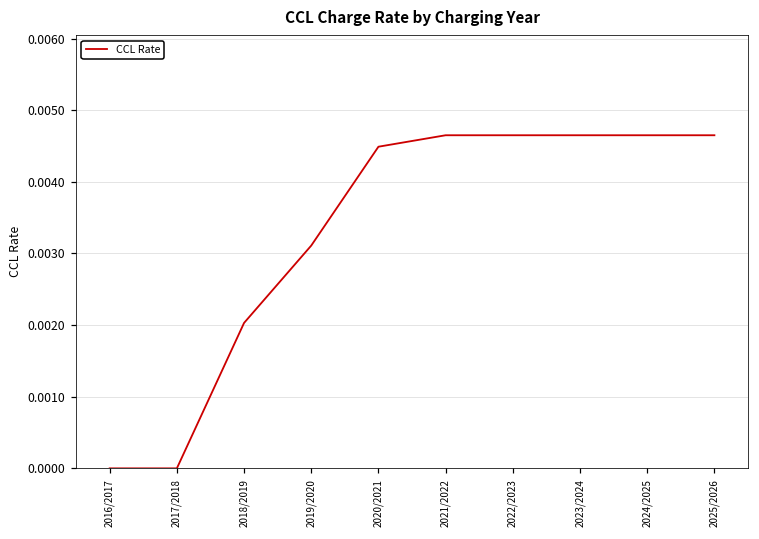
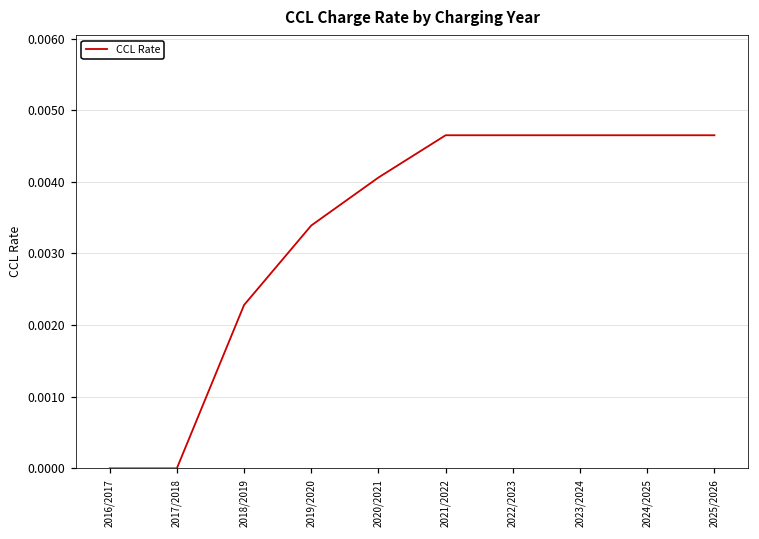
  {
    "2016/2017": 0.0000,
    "2017/2018": 0.0000,
-   "2018/2019": 0.0020,
-   "2019/2020": 0.0031,
-   "2020/2021": 0.0045,
+   "2018/2019": 0.0023,
+   "2019/2020": 0.0034,
+   "2020/2021": 0.0041,
    "2021/2022": 0.0047,
    "2022/2023": 0.0047,
    "2023/2024": 0.0047,
    "2024/2025": 0.0047,
    "2025/2026": 0.0047
  }
